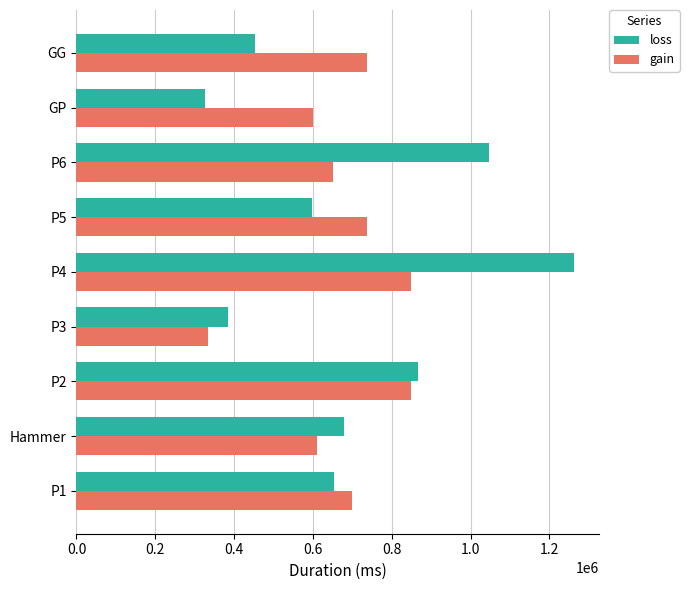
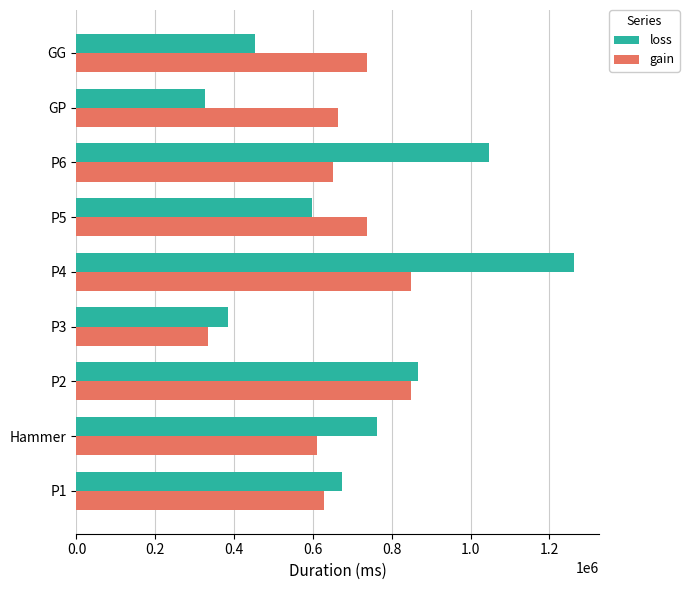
  {
    "loss": {
      "GG": 450000,
      "GP": 330000,
      "P6": 1050000,
      "P5": 600000,
      "P4": 1260000,
      "P3": 380000,
      "P2": 870000,
-     "Hammer": 680000,
-     "P1": 650000
+     "Hammer": 760000,
+     "P1": 670000
    },
    "gain": {
      "GG": 740000,
-     "GP": 600000,
+     "GP": 660000,
      "P6": 650000,
      "P5": 740000,
      "P4": 850000,
      "P3": 330000,
      "P2": 850000,
      "Hammer": 610000,
-     "P1": 700000
+     "P1": 630000
    }
  }
